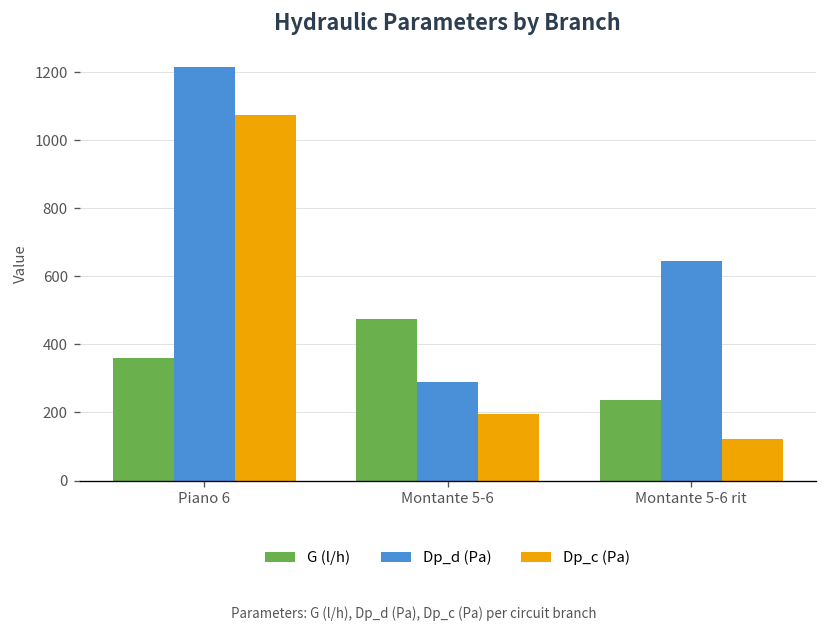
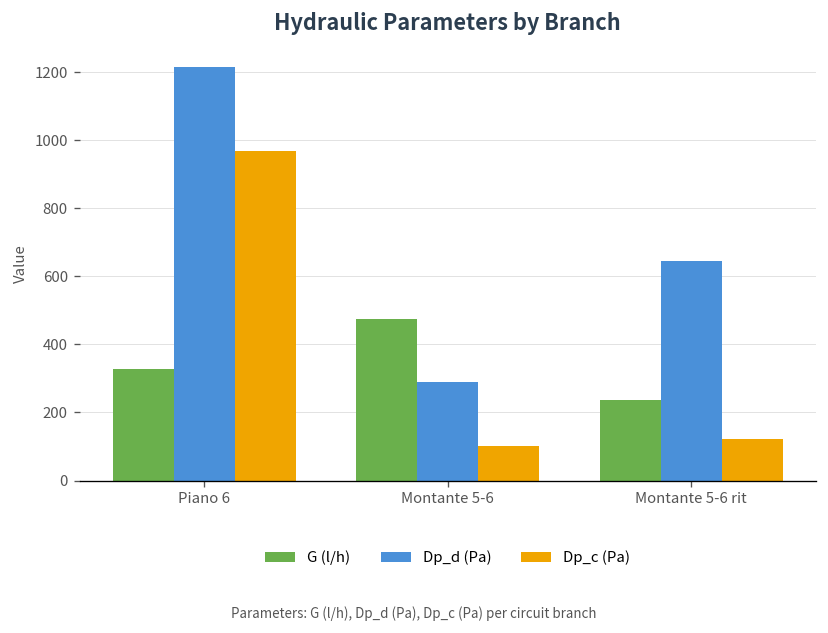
  {
    "G (l/h)": {
-     "Piano 6": 360,
+     "Piano 6": 330,
      "Montante 5-6": 480,
      "Montante 5-6 rit": 240
    },
    "Dp_d (Pa)": {
      "Piano 6": 1210,
      "Montante 5-6": 290,
      "Montante 5-6 rit": 650
    },
    "Dp_c (Pa)": {
-     "Piano 6": 1070,
-     "Montante 5-6": 200,
+     "Piano 6": 970,
+     "Montante 5-6": 100,
      "Montante 5-6 rit": 120
    }
  }
